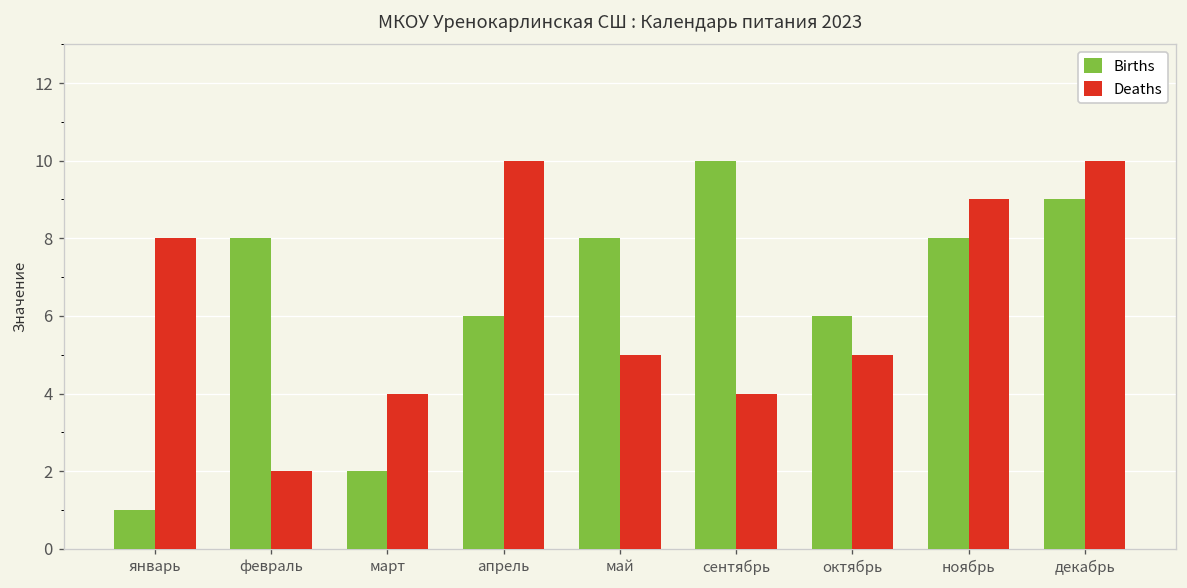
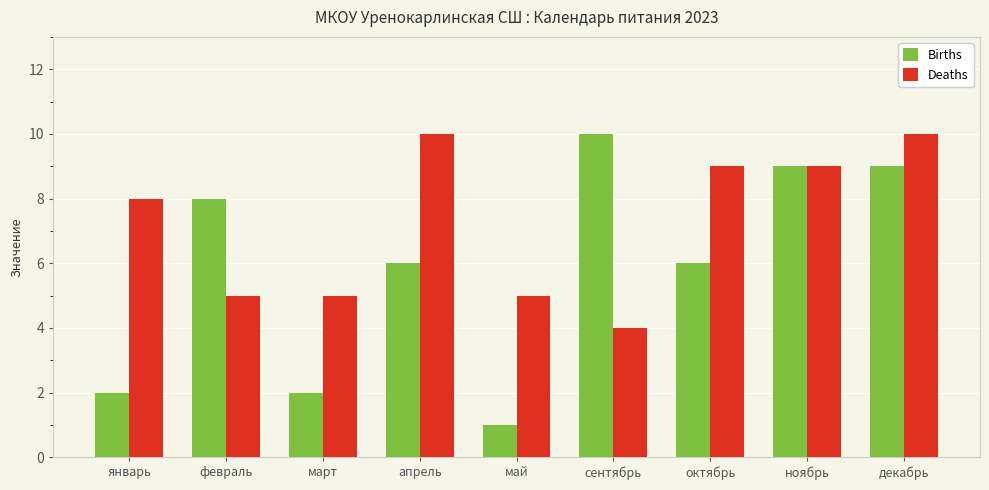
  {
    "Births": {
-     "январь": 1,
+     "январь": 2,
      "февраль": 8,
      "март": 2,
      "апрель": 6,
-     "май": 8,
+     "май": 1,
      "сентябрь": 10,
      "октябрь": 6,
-     "ноябрь": 8,
+     "ноябрь": 9,
      "декабрь": 9
    },
    "Deaths": {
      "январь": 8,
-     "февраль": 2,
-     "март": 4,
+     "февраль": 5,
+     "март": 5,
      "апрель": 10,
      "май": 5,
      "сентябрь": 4,
-     "октябрь": 5,
+     "октябрь": 9,
      "ноябрь": 9,
      "декабрь": 10
    }
  }
